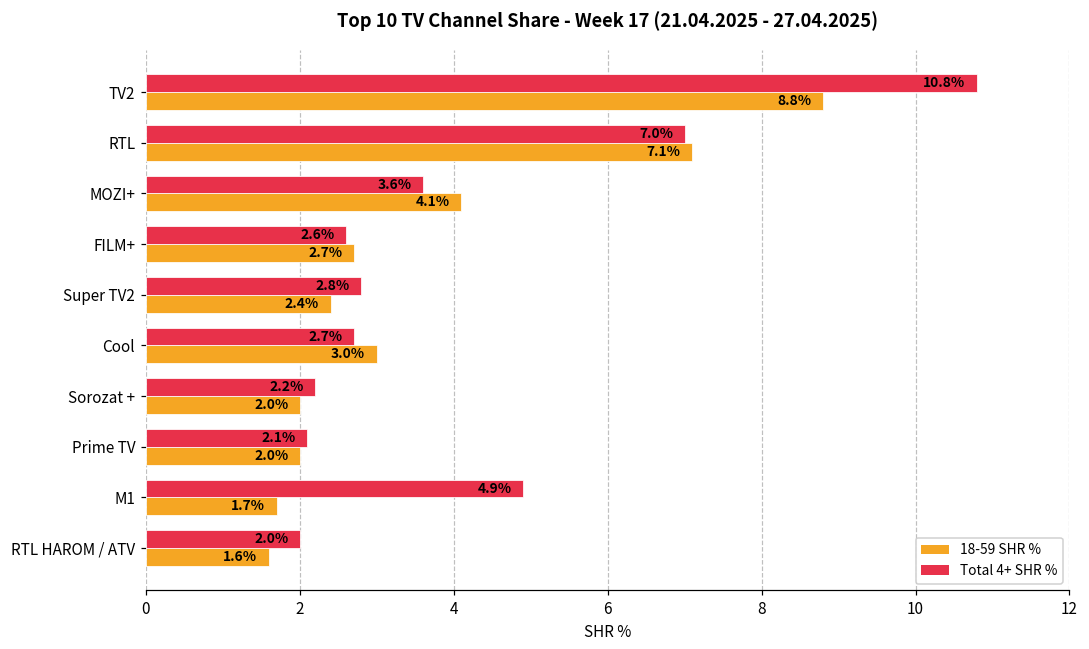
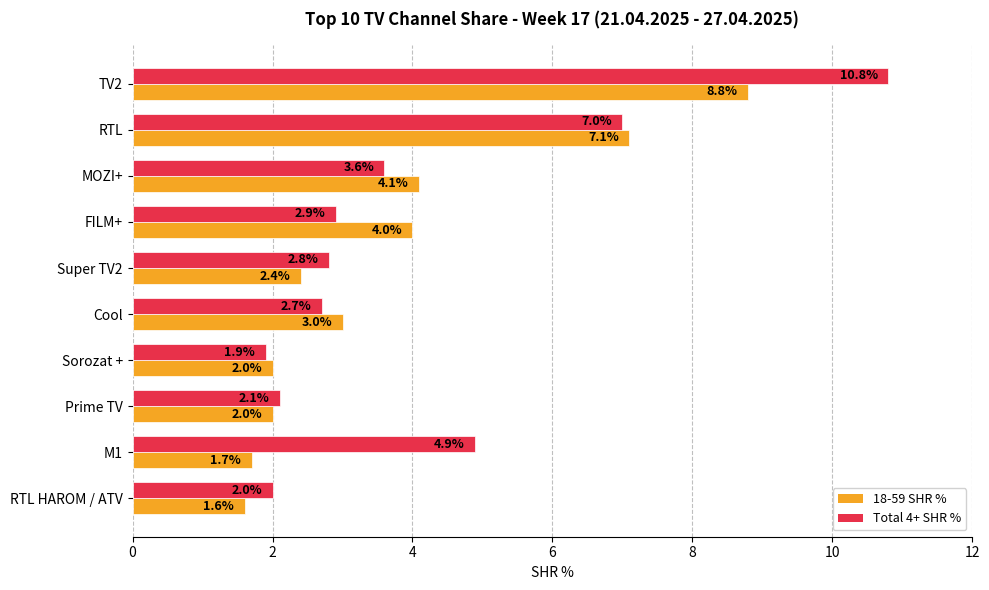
  {
    "18-59 SHR %": {
      "TV2": "8.8%",
      "RTL": "7.1%",
      "MOZI+": "4.1%",
-     "FILM+": "2.7%",
+     "FILM+": "4.0%",
      "Super TV2": "2.4%",
      "Cool": "3.0%",
      "Sorozat +": "2.0%",
      "Prime TV": "2.0%",
      "M1": "1.7%",
      "RTL HAROM / ATV": "1.6%"
    },
    "Total 4+ SHR %": {
      "TV2": "10.8%",
      "RTL": "7.0%",
      "MOZI+": "3.6%",
-     "FILM+": "2.6%",
+     "FILM+": "2.9%",
      "Super TV2": "2.8%",
      "Cool": "2.7%",
-     "Sorozat +": "2.2%",
+     "Sorozat +": "1.9%",
      "Prime TV": "2.1%",
      "M1": "4.9%",
      "RTL HAROM / ATV": "2.0%"
    }
  }
